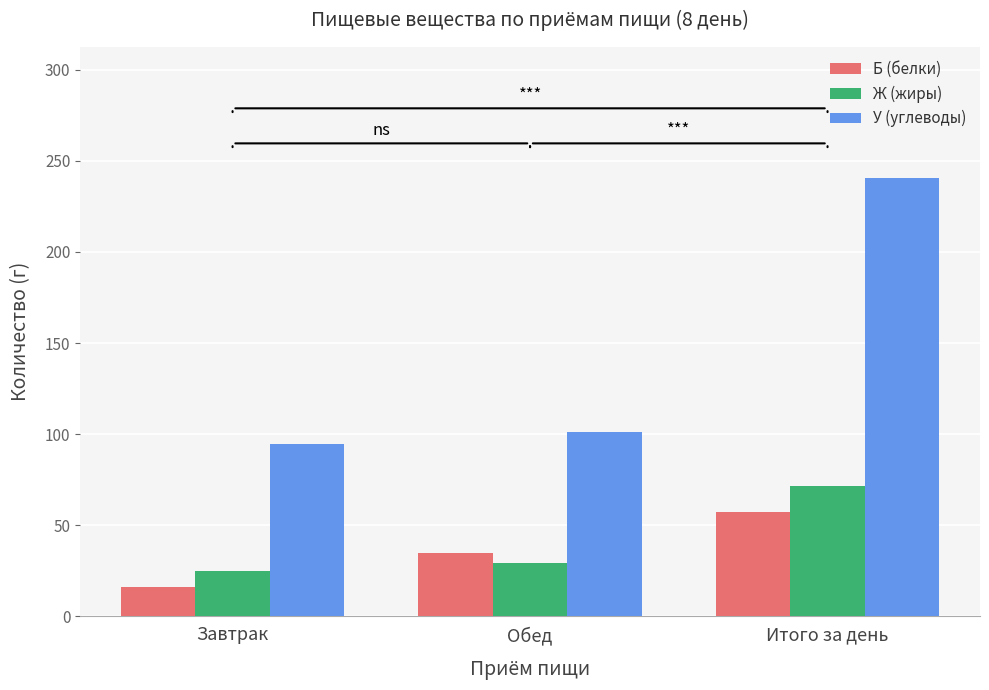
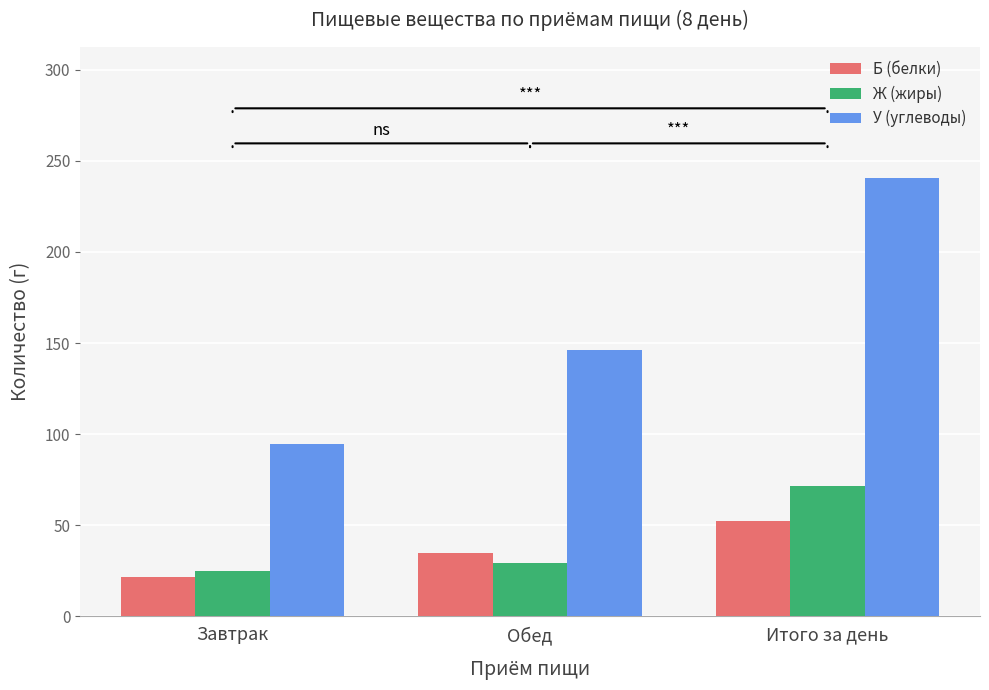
  {
    "Б (белки)": {
-     "Завтрак": 16,
+     "Завтрак": 22,
      "Обед": 35,
-     "Итого за день": 57
+     "Итого за день": 52
    },
    "Ж (жиры)": {
      "Завтрак": 25,
      "Обед": 29,
      "Итого за день": 71
    },
    "У (углеводы)": {
      "Завтрак": 94,
-     "Обед": 101,
+     "Обед": 146,
      "Итого за день": 240
    }
  }
